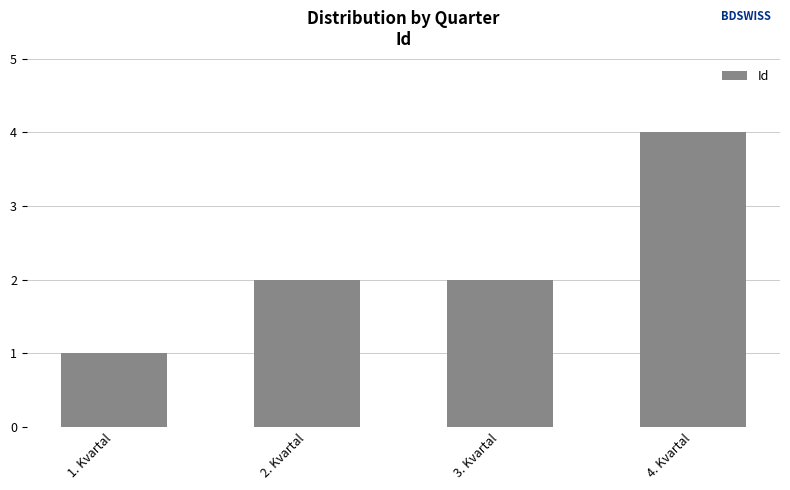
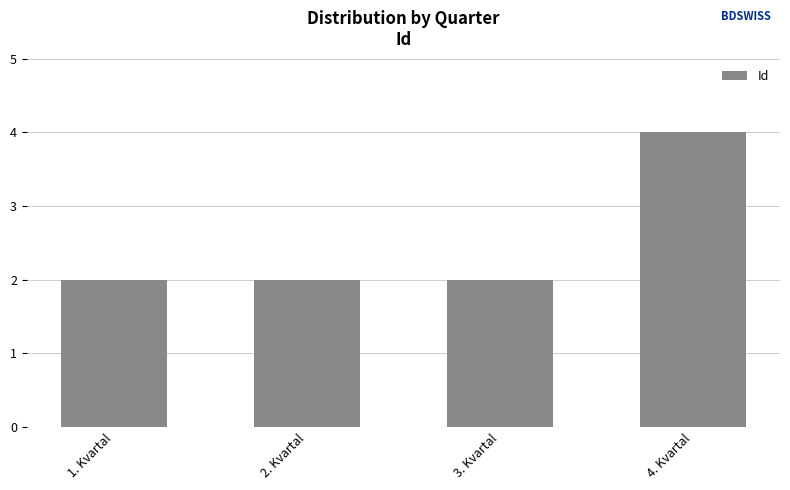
  {
-   "1. Kvartal": 1,
+   "1. Kvartal": 2,
    "2. Kvartal": 2,
    "3. Kvartal": 2,
    "4. Kvartal": 4
  }
